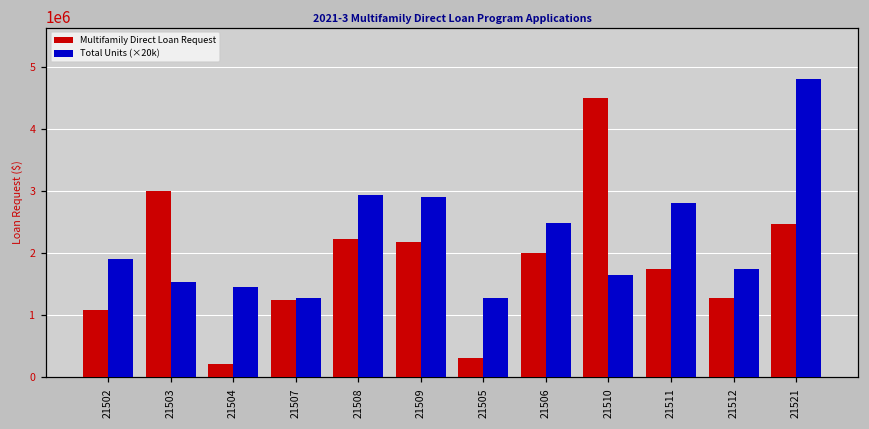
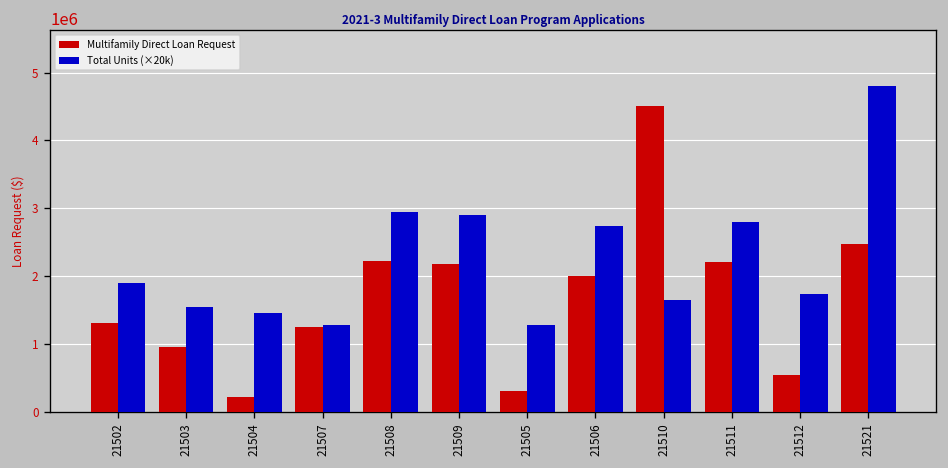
  {
    "Multifamily Direct Loan Request": {
-     "21502": 1100000,
-     "21503": 3000000,
+     "21502": 1300000,
+     "21503": 1000000,
      "21504": 200000,
      "21507": 1200000,
      "21508": 2200000,
      "21509": 2200000,
      "21505": 300000,
      "21506": 2000000,
      "21510": 4500000,
-     "21511": 1700000,
-     "21512": 1300000,
+     "21511": 2200000,
+     "21512": 500000,
      "21521": 2500000
    },
    "Total Units (×20k)": {
      "21502": 1900000,
      "21503": 1500000,
      "21504": 1500000,
      "21507": 1300000,
      "21508": 2900000,
      "21509": 2900000,
      "21505": 1300000,
-     "21506": 2500000,
+     "21506": 2700000,
      "21510": 1600000,
      "21511": 2800000,
      "21512": 1700000,
      "21521": 4800000
    }
  }
